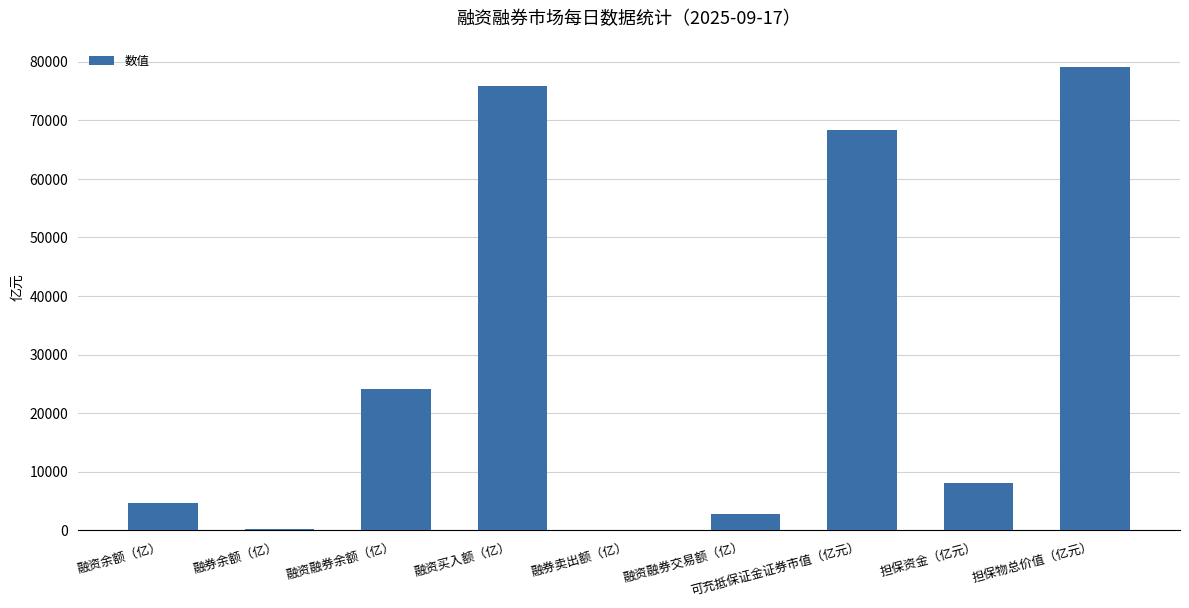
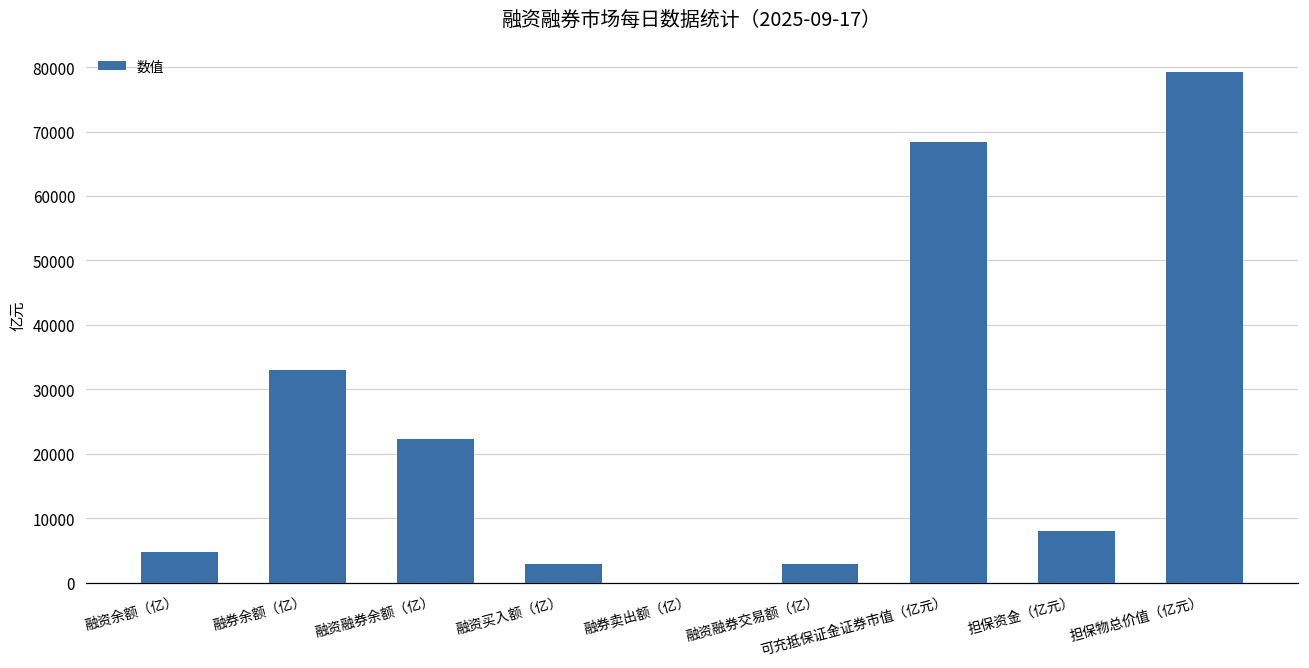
  {
    "融资余额（亿）": 5000,
-   "融券余额（亿）": 0,
-   "融资融券余额（亿）": 24000,
-   "融资买入额（亿）": 76000,
+   "融券余额（亿）": 33000,
+   "融资融券余额（亿）": 22000,
+   "融资买入额（亿）": 3000,
    "融资融券交易额（亿）": 3000,
    "可充抵保证金证券市值（亿元）": 68000,
    "担保资金（亿元）": 8000,
    "担保物总价值（亿元）": 79000
  }
